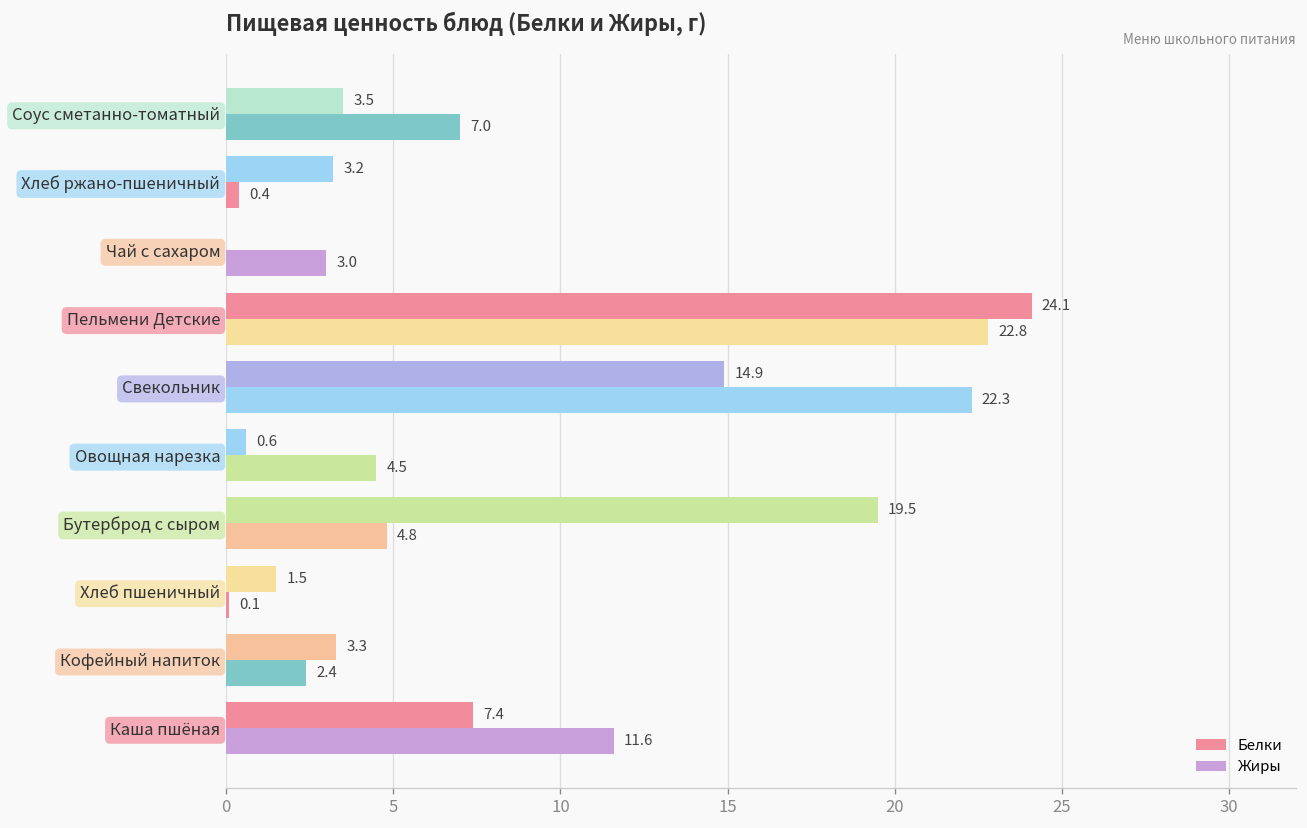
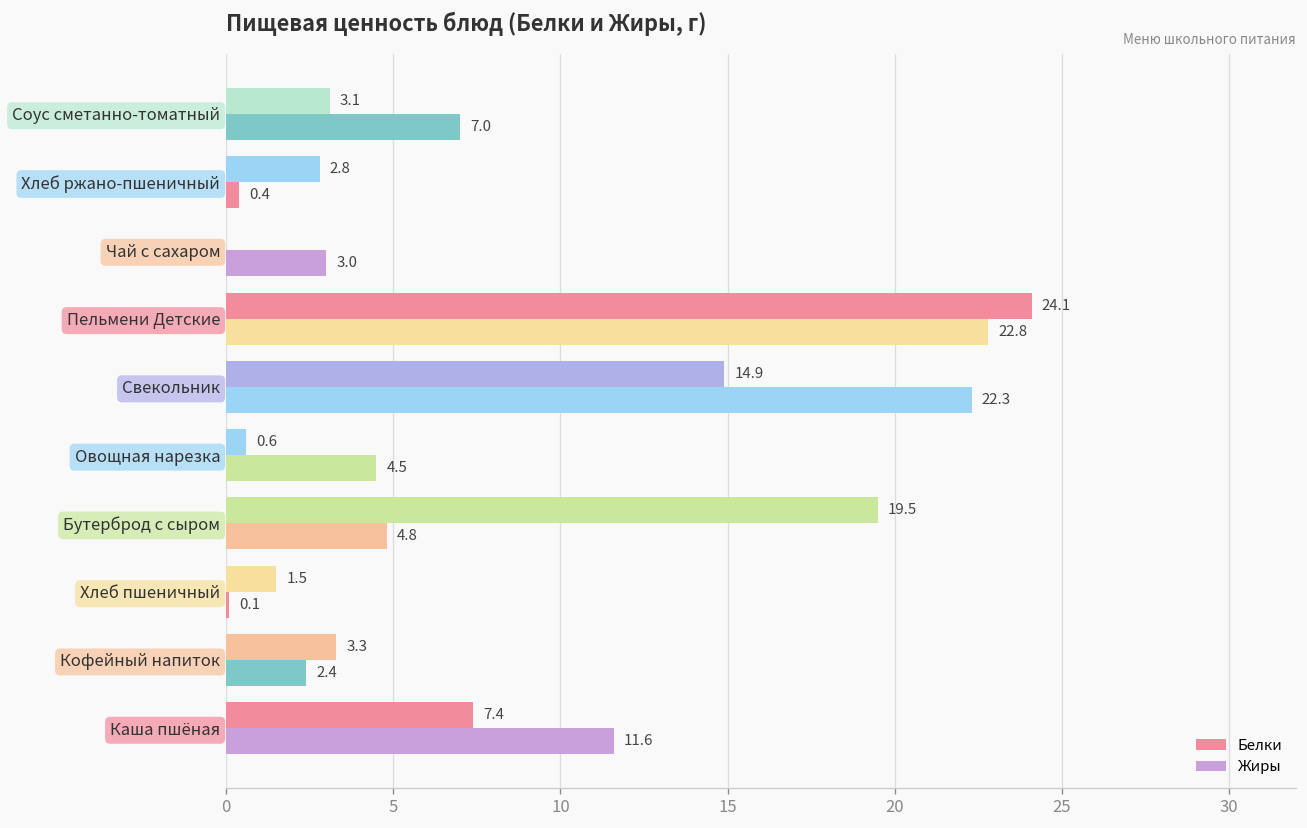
  {
    "Белки": {
-     "Соус сметанно-томатный": 3.5,
-     "Хлеб ржано-пшеничный": 3.2,
+     "Соус сметанно-томатный": 3.1,
+     "Хлеб ржано-пшеничный": 2.8,
      "Пельмени Детские": 24.1,
      "Свекольник": 14.9,
      "Овощная нарезка": 0.6,
      "Бутерброд с сыром": 19.5,
      "Хлеб пшеничный": 1.5,
      "Кофейный напиток": 3.3,
      "Каша пшёная": 7.4
    },
    "Жиры": {
      "Соус сметанно-томатный": 7.0,
      "Хлеб ржано-пшеничный": 0.4,
      "Чай с сахаром": 3.0,
      "Пельмени Детские": 22.8,
      "Свекольник": 22.3,
      "Овощная нарезка": 4.5,
      "Бутерброд с сыром": 4.8,
      "Хлеб пшеничный": 0.1,
      "Кофейный напиток": 2.4,
      "Каша пшёная": 11.6
    }
  }
